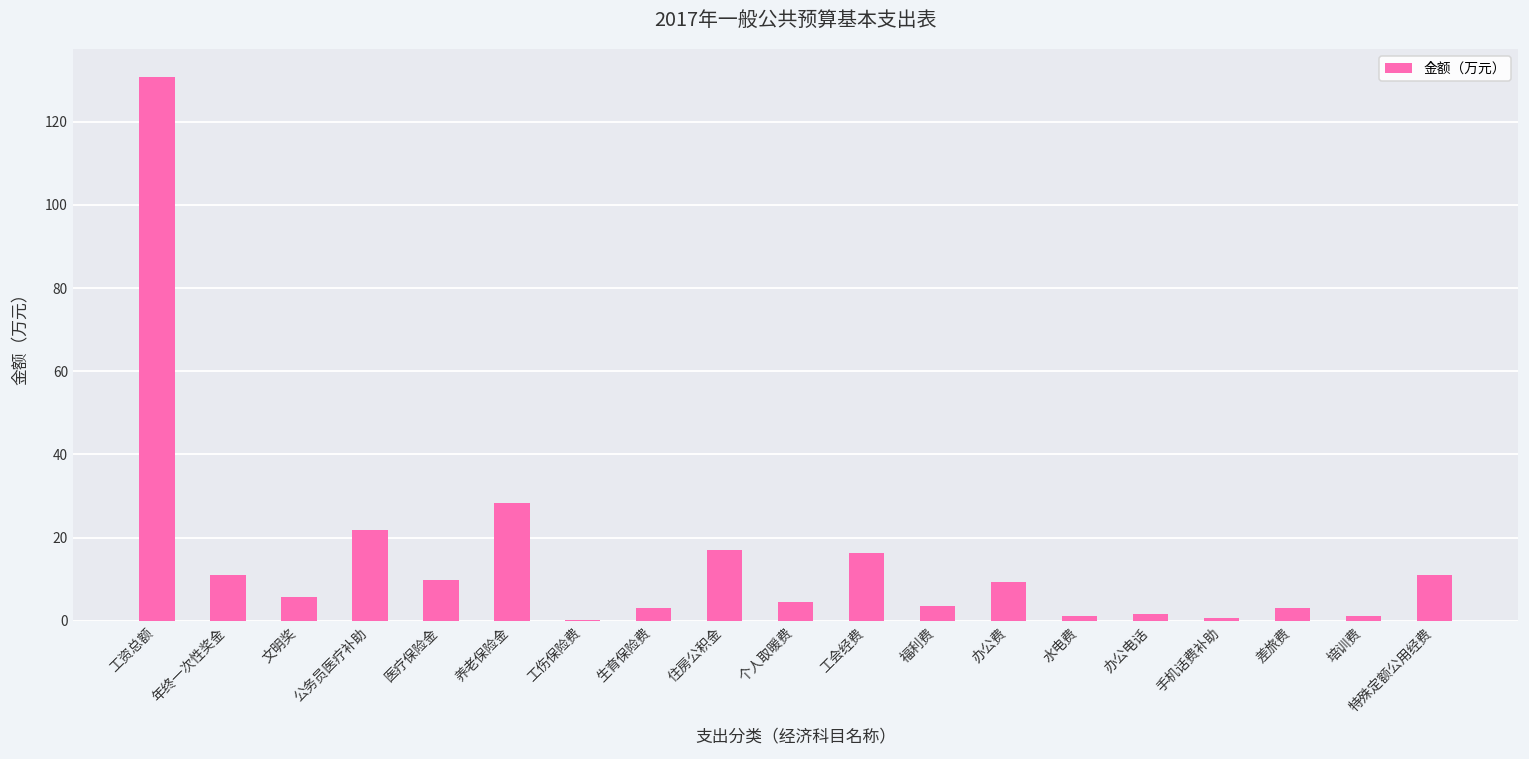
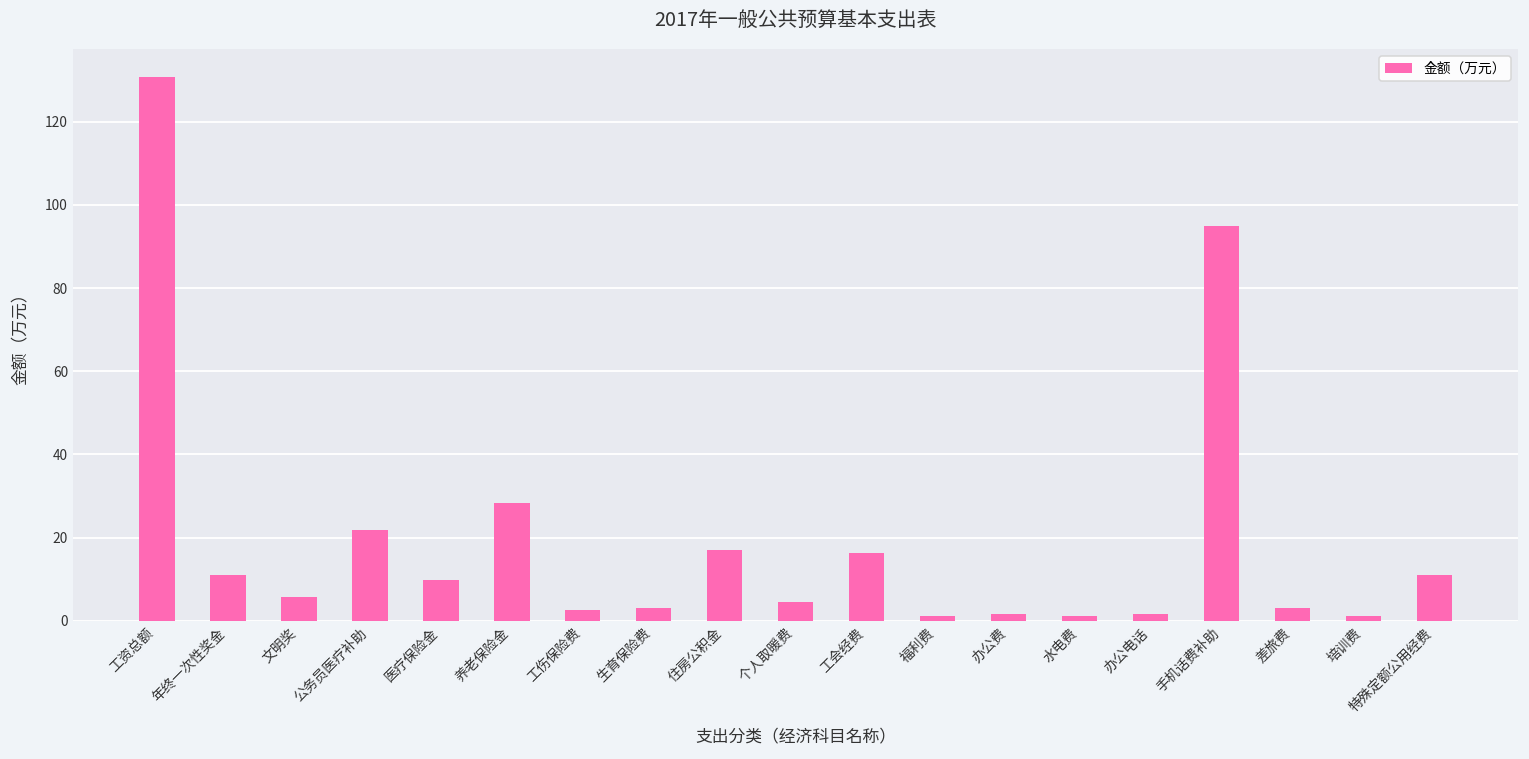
  {
    "工资总额": 131,
    "年终一次性奖金": 11,
    "文明奖": 6,
    "公务员医疗补助": 22,
    "医疗保险金": 10,
    "养老保险金": 28,
-   "工伤保险费": 0,
+   "工伤保险费": 2,
    "生育保险费": 3,
    "住房公积金": 17,
    "个人取暖费": 4,
    "工会经费": 16,
-   "福利费": 4,
-   "办公费": 9,
+   "福利费": 1,
+   "办公费": 2,
    "水电费": 1,
    "办公电话": 2,
-   "手机话费补助": 1,
+   "手机话费补助": 95,
    "差旅费": 3,
    "培训费": 1,
    "特殊定额公用经费": 11
  }
